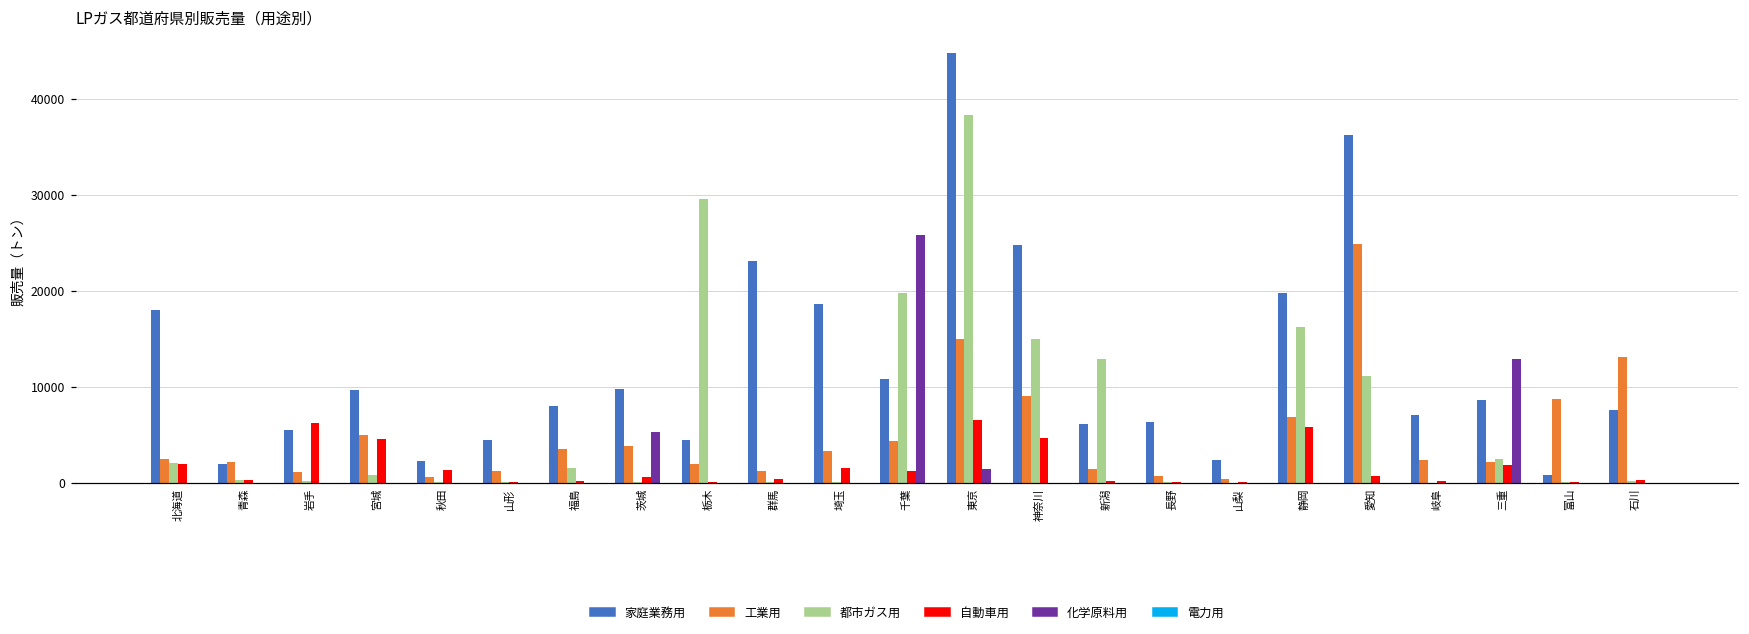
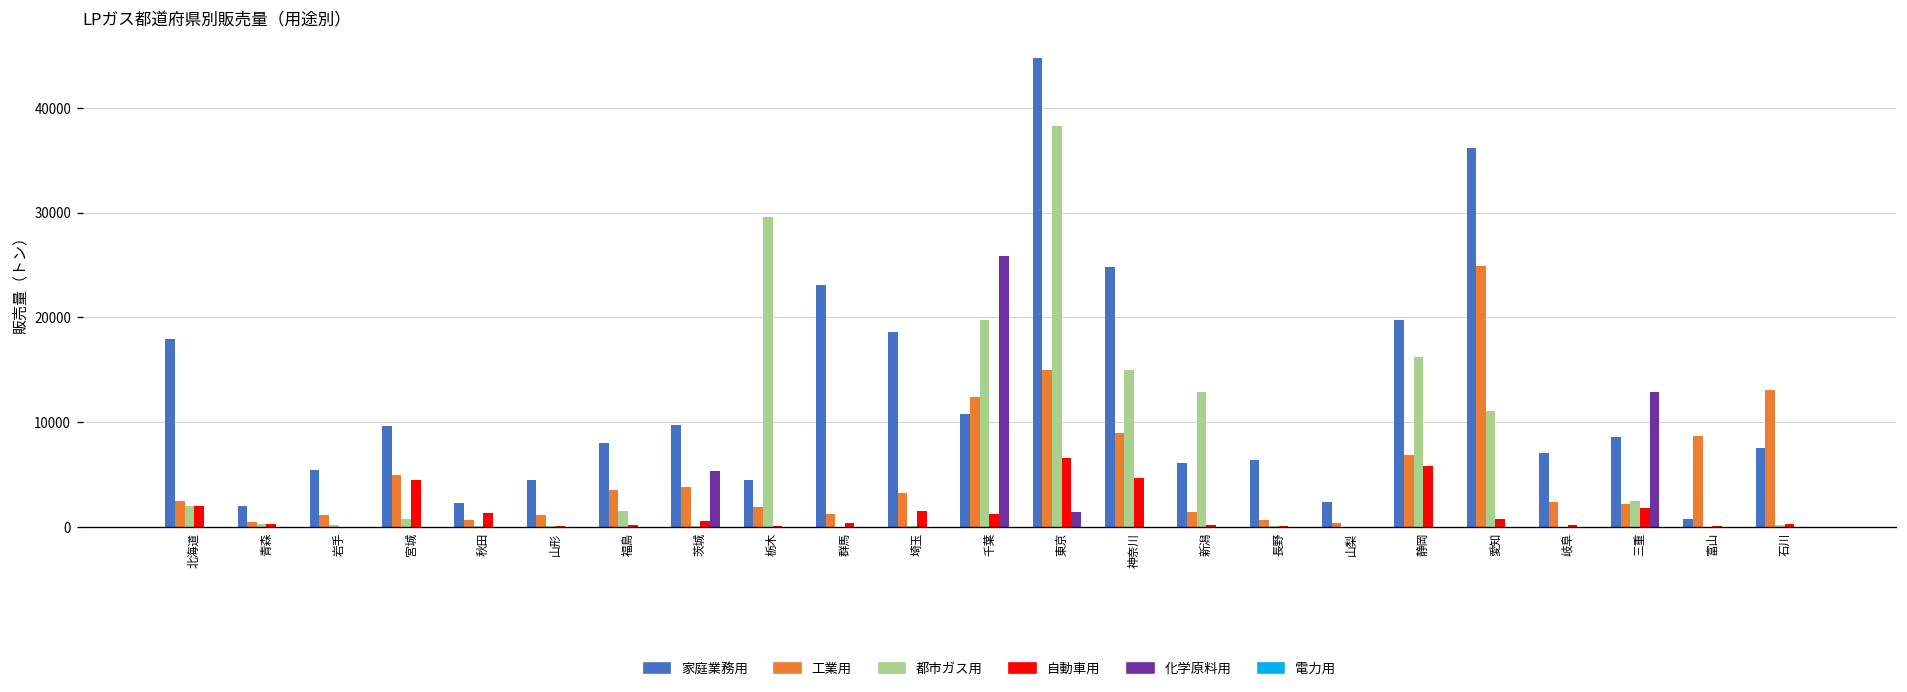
  {
    "家庭業務用": {
      "北海道": 18000,
      "青森": 2000,
      "岩手": 5000,
      "宮城": 10000,
      "秋田": 2000,
      "山形": 4000,
      "福島": 8000,
      "茨城": 10000,
      "栃木": 4000,
      "群馬": 23000,
      "埼玉": 19000,
      "千葉": 11000,
      "東京": 45000,
      "神奈川": 25000,
      "新潟": 6000,
      "長野": 6000,
      "山梨": 2000,
      "静岡": 20000,
      "愛知": 36000,
      "岐阜": 7000,
      "三重": 9000,
      "富山": 1000,
      "石川": 8000
    },
    "工業用": {
      "北海道": 2000,
-     "青森": 2000,
+     "青森": 1000,
      "岩手": 1000,
      "宮城": 5000,
      "秋田": 1000,
      "山形": 1000,
      "福島": 4000,
      "茨城": 4000,
      "栃木": 2000,
      "群馬": 1000,
      "埼玉": 3000,
-     "千葉": 4000,
+     "千葉": 12000,
      "東京": 15000,
      "神奈川": 9000,
      "新潟": 1000,
      "長野": 1000,
      "山梨": 0,
      "静岡": 7000,
      "愛知": 25000,
      "岐阜": 2000,
      "三重": 2000,
      "富山": 9000,
      "石川": 13000
    },
    "都市ガス用": {
      "北海道": 2000,
      "宮城": 1000,
      "福島": 1000,
      "栃木": 30000,
      "千葉": 20000,
      "東京": 38000,
      "神奈川": 15000,
      "新潟": 13000,
      "山梨": 0,
      "静岡": 16000,
      "愛知": 11000,
      "岐阜": 0,
      "三重": 3000
    },
    "自動車用": {
      "北海道": 2000,
-     "岩手": 6000,
+     "岩手": 0,
      "宮城": 5000,
      "秋田": 1000,
      "茨城": 1000,
      "群馬": 0,
      "埼玉": 2000,
      "千葉": 1000,
      "東京": 7000,
      "神奈川": 5000,
      "静岡": 6000,
      "愛知": 1000,
      "三重": 2000
    },
    "化学原料用": {
      "北海道": 0,
      "青森": 0,
      "岩手": 0,
      "宮城": 0,
      "秋田": 0,
      "山形": 0,
      "福島": 0,
      "茨城": 5000,
      "栃木": 0,
      "群馬": 0,
      "埼玉": 0,
      "千葉": 26000,
      "東京": 1000,
      "神奈川": 0,
      "新潟": 0,
      "長野": 0,
      "山梨": 0,
      "静岡": 0,
      "愛知": 0,
      "岐阜": 0,
      "三重": 13000,
      "富山": 0,
      "石川": 0
    },
    "電力用": {
      "北海道": 0,
      "青森": 0,
      "岩手": 0,
      "宮城": 0,
      "秋田": 0,
      "山形": 0,
      "福島": 0,
      "茨城": 0,
      "栃木": 0,
      "群馬": 0,
      "埼玉": 0,
      "千葉": 0,
      "東京": 0,
      "神奈川": 0,
      "新潟": 0,
      "長野": 0,
      "山梨": 0,
      "静岡": 0,
      "愛知": 0,
      "岐阜": 0,
      "三重": 0,
      "富山": 0,
      "石川": 0
    }
  }
